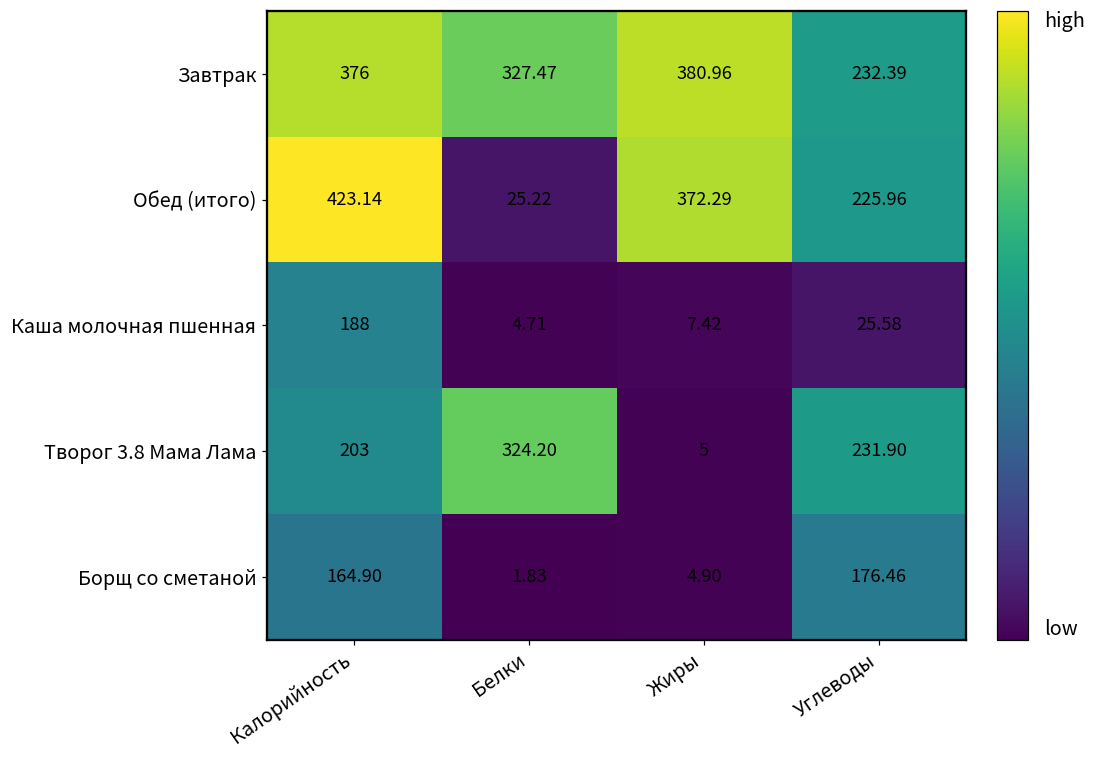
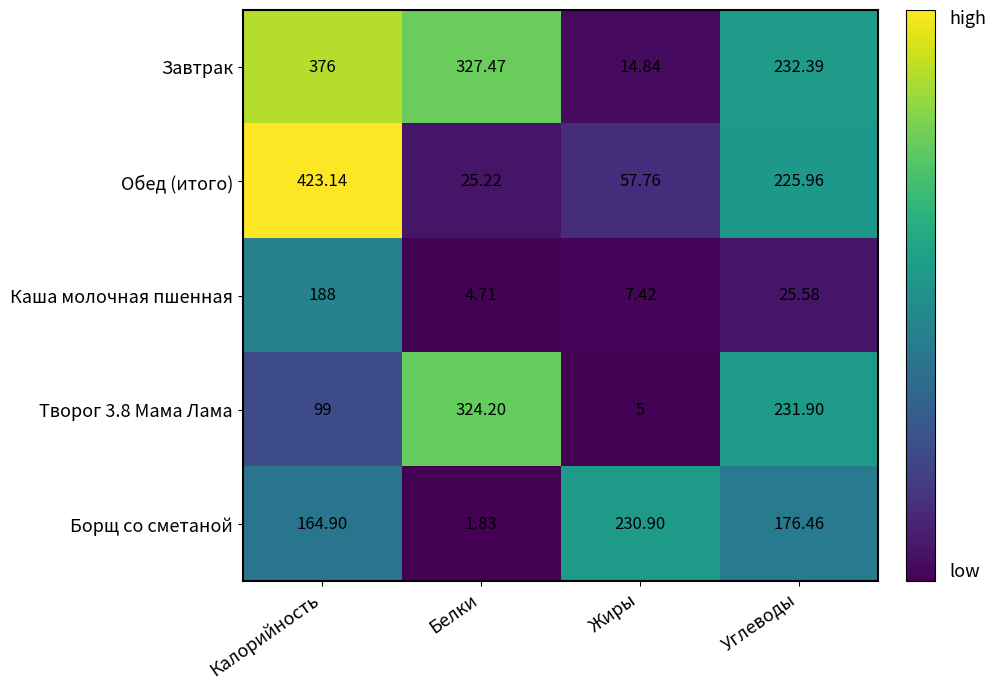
  {
    "Завтрак": {
      "Калорийность": 376,
      "Белки": 327.47,
-     "Жиры": 380.96,
+     "Жиры": 14.84,
      "Углеводы": 232.39
    },
    "Обед (итого)": {
      "Калорийность": 423.14,
      "Белки": 25.22,
-     "Жиры": 372.29,
+     "Жиры": 57.76,
      "Углеводы": 225.96
    },
    "Каша молочная пшенная": {
      "Калорийность": 188,
      "Белки": 4.71,
      "Жиры": 7.42,
      "Углеводы": 25.58
    },
    "Творог 3.8 Мама Лама": {
-     "Калорийность": 203,
+     "Калорийность": 99,
      "Белки": 324.20,
      "Жиры": 5,
      "Углеводы": 231.90
    },
    "Борщ со сметаной": {
      "Калорийность": 164.90,
      "Белки": 1.83,
-     "Жиры": 4.90,
+     "Жиры": 230.90,
      "Углеводы": 176.46
    }
  }
